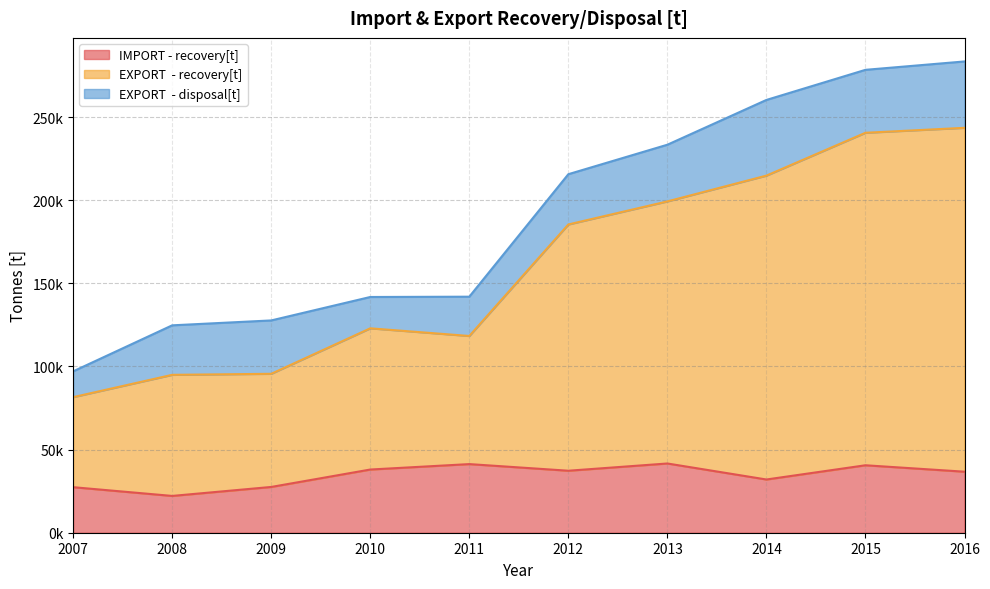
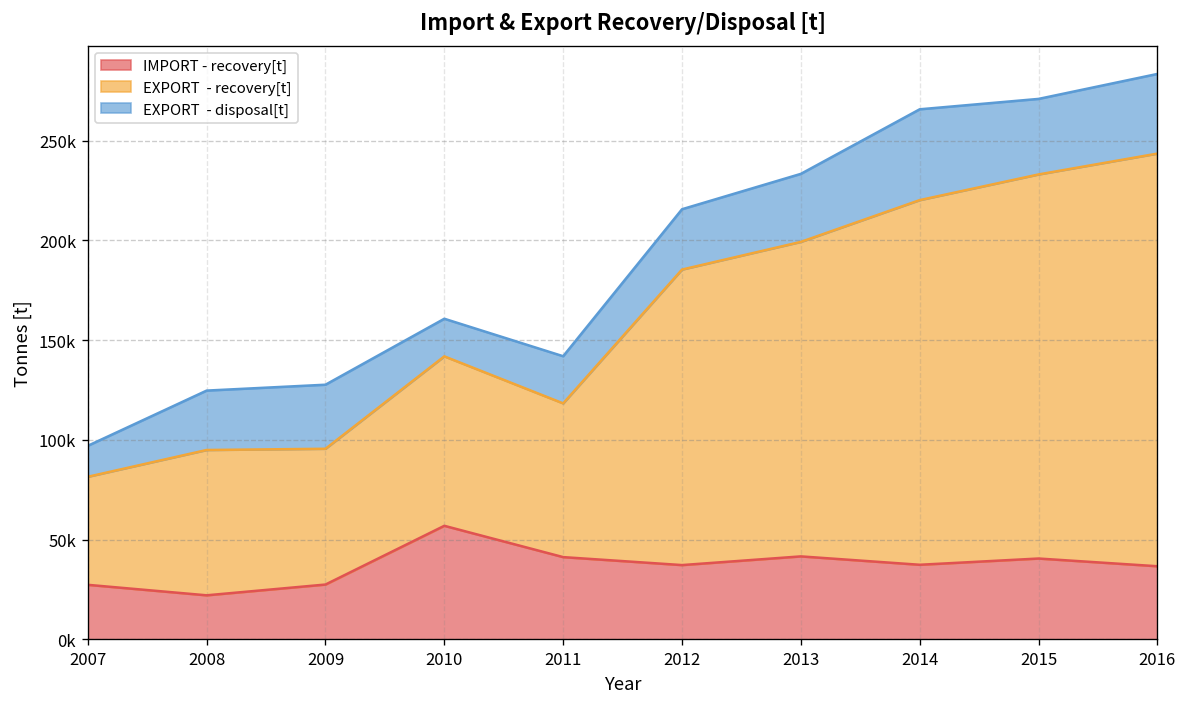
  {
    "IMPORT - recovery[t]": {
      "2007": 27000,
      "2008": 22000,
      "2009": 28000,
-     "2010": 38000,
+     "2010": 57000,
      "2011": 41000,
      "2012": 37000,
      "2013": 42000,
-     "2014": 32000,
+     "2014": 37000,
      "2015": 41000,
      "2016": 37000
    },
    "EXPORT - recovery[t]": {
      "2007": 54000,
      "2008": 73000,
      "2009": 68000,
      "2010": 85000,
      "2011": 77000,
      "2012": 148000,
      "2013": 158000,
      "2014": 183000,
-     "2015": 200000,
+     "2015": 193000,
      "2016": 207000
    },
    "EXPORT - disposal[t]": {
      "2007": 16000,
      "2008": 30000,
      "2009": 32000,
      "2010": 19000,
      "2011": 24000,
      "2012": 30000,
      "2013": 34000,
      "2014": 46000,
      "2015": 38000,
      "2016": 40000
    }
  }
